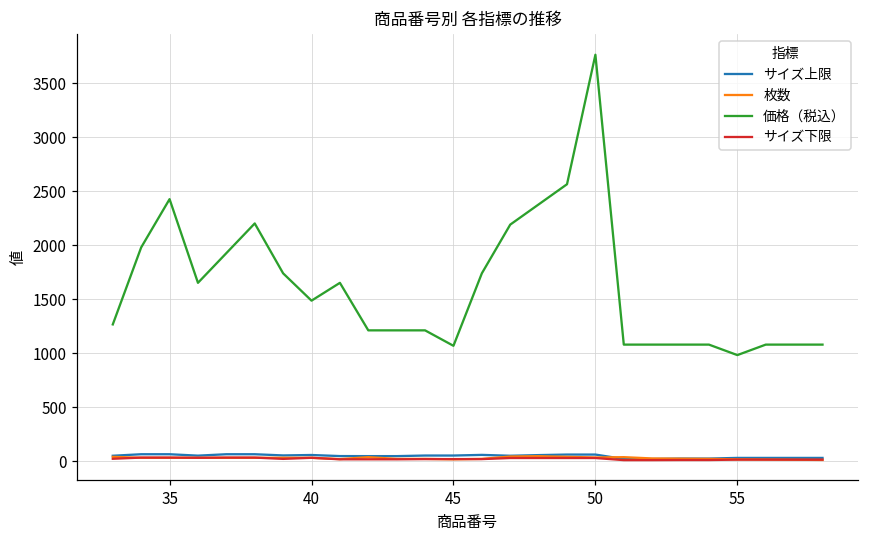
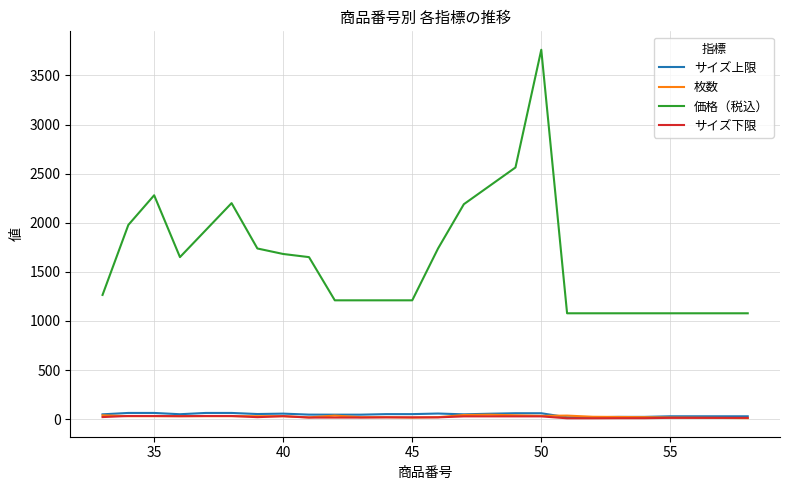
  {
    "サイズ上限": {
      "35": 100,
      "40": 100,
      "45": 100,
      "50": 100
    },
    "価格（税込）": {
-     "35": 2400,
-     "40": 1500,
-     "45": 1100,
+     "35": 2300,
+     "40": 1700,
+     "45": 1200,
      "50": 3800,
-     "55": 1000
+     "55": 1100
    }
  }
